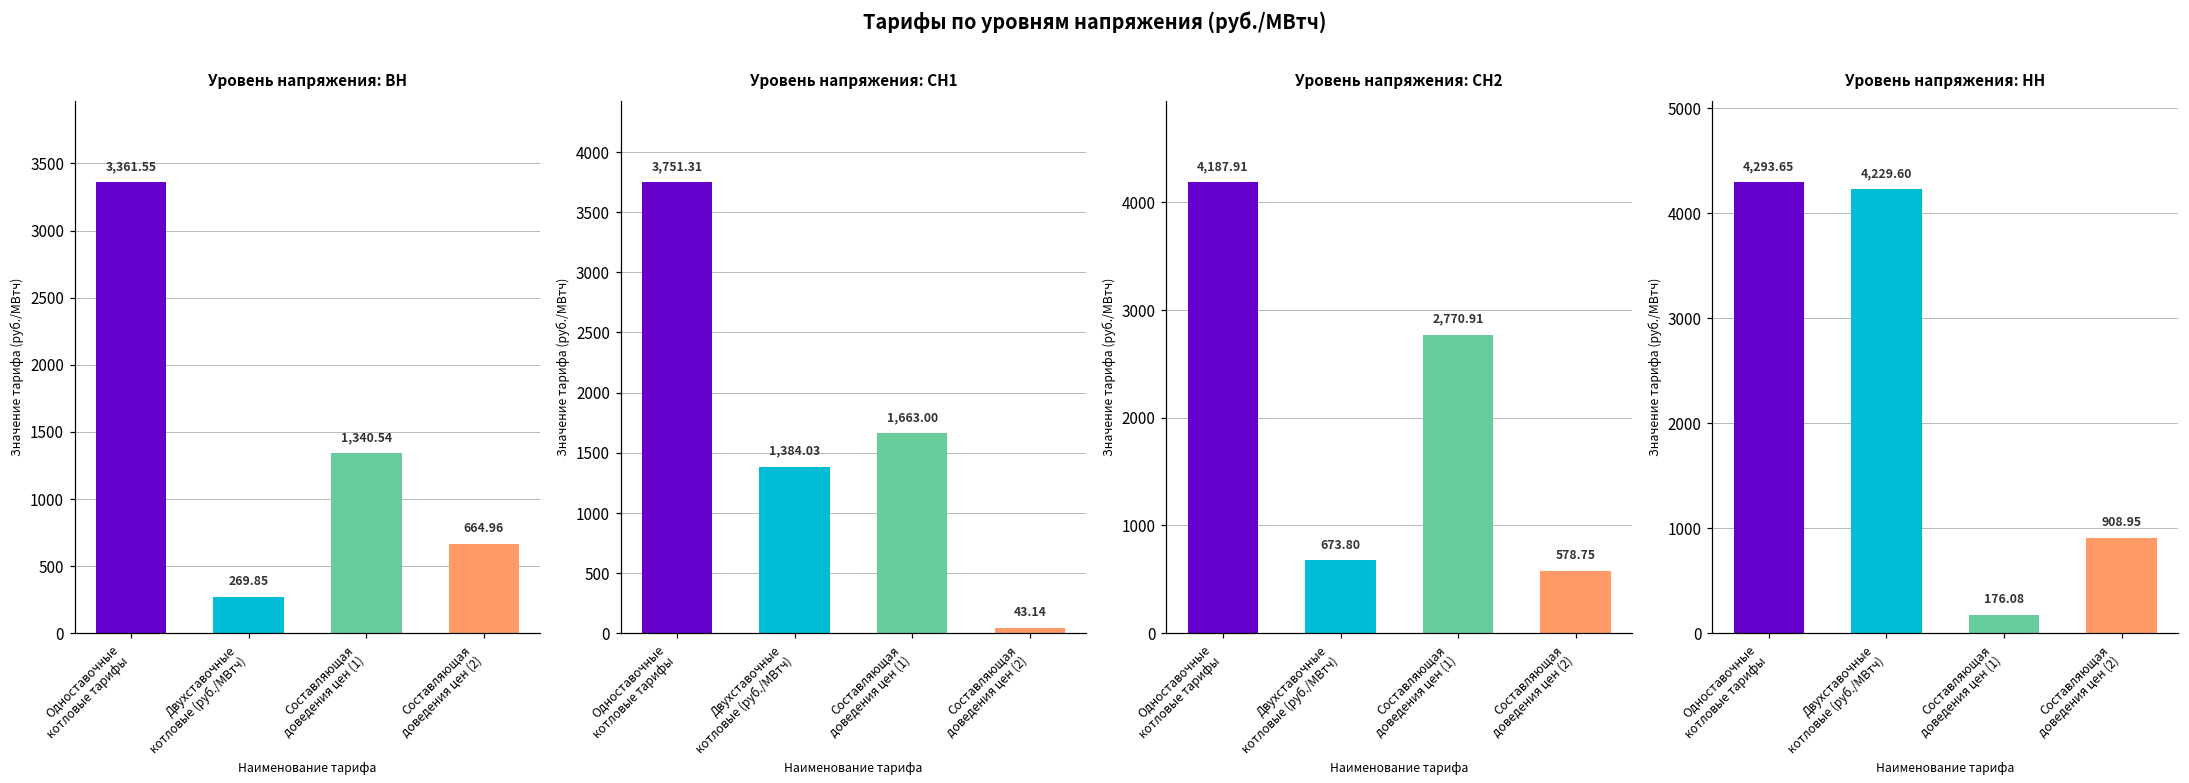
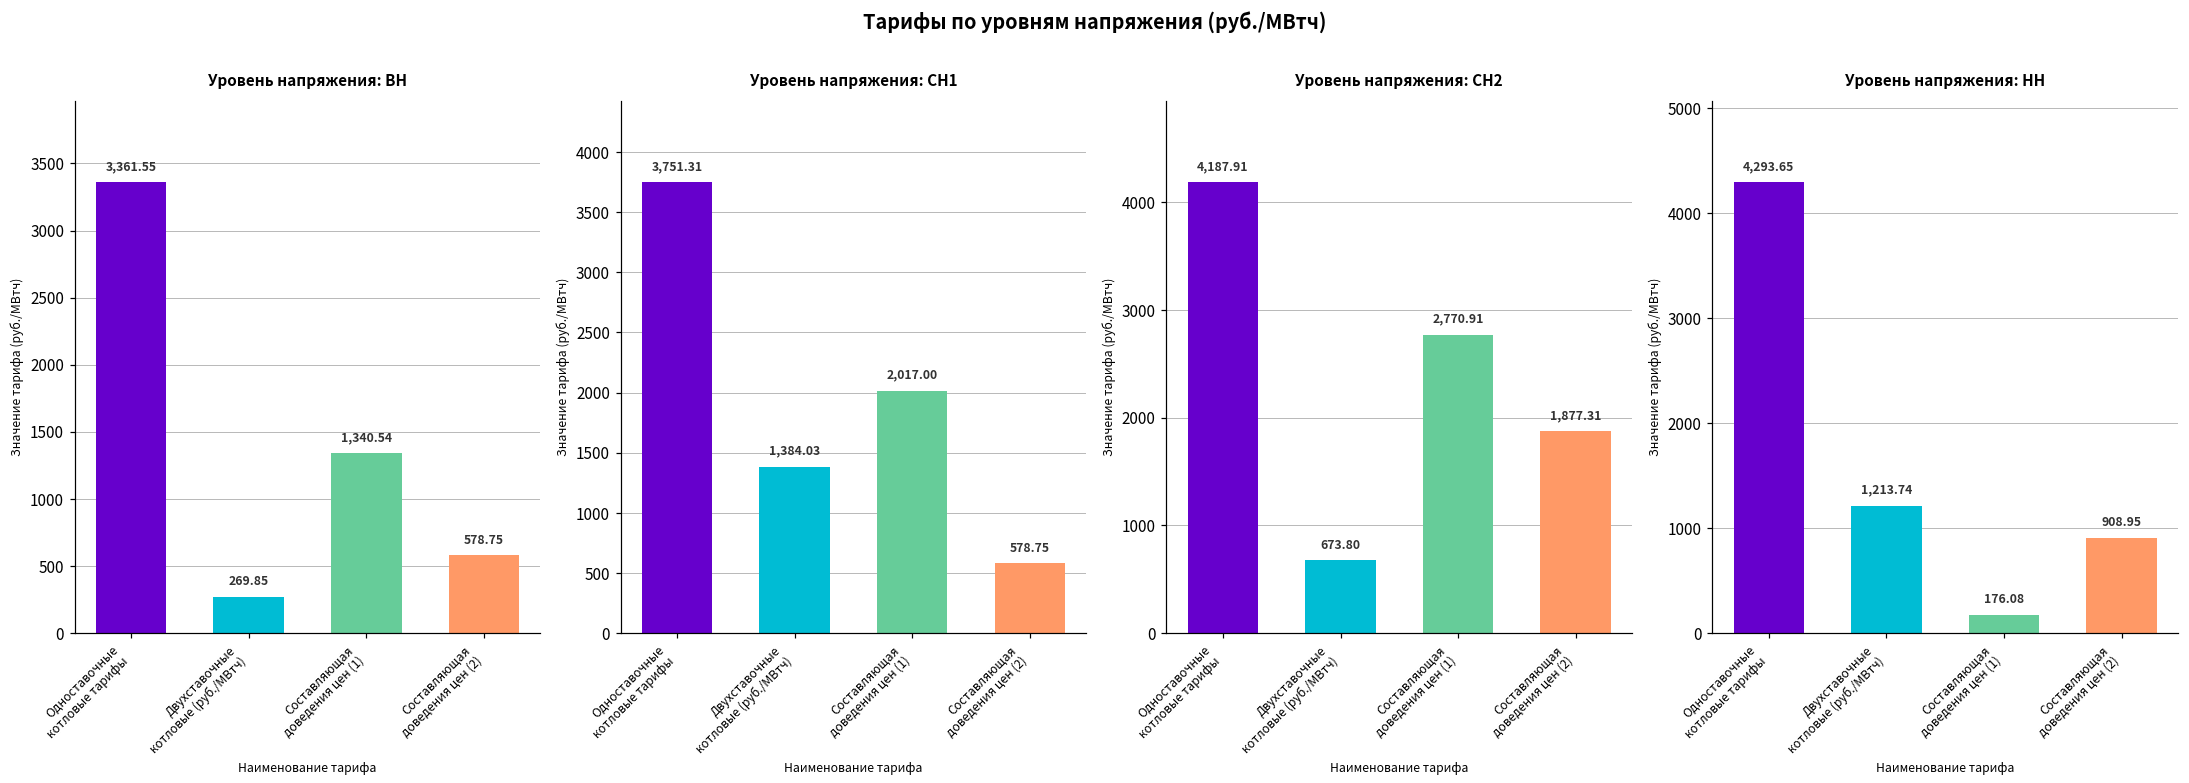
  {
    "Уровень напряжения: ВН": {
      "Одноставочные котловые тарифы": "3,361.55",
      "Двухставочные котловые (руб./МВтч)": "269.85",
      "Составляющая доведения цен (1)": "1,340.54",
-     "Составляющая доведения цен (2)": "664.96"
+     "Составляющая доведения цен (2)": "578.75"
    },
    "Уровень напряжения: СН1": {
      "Одноставочные котловые тарифы": "3,751.31",
      "Двухставочные котловые (руб./МВтч)": "1,384.03",
-     "Составляющая доведения цен (1)": "1,663.00",
-     "Составляющая доведения цен (2)": "43.14"
+     "Составляющая доведения цен (1)": "2,017.00",
+     "Составляющая доведения цен (2)": "578.75"
    },
    "Уровень напряжения: СН2": {
      "Одноставочные котловые тарифы": "4,187.91",
      "Двухставочные котловые (руб./МВтч)": "673.80",
      "Составляющая доведения цен (1)": "2,770.91",
-     "Составляющая доведения цен (2)": "578.75"
+     "Составляющая доведения цен (2)": "1,877.31"
    },
    "Уровень напряжения: НН": {
      "Одноставочные котловые тарифы": "4,293.65",
-     "Двухставочные котловые (руб./МВтч)": "4,229.60",
+     "Двухставочные котловые (руб./МВтч)": "1,213.74",
      "Составляющая доведения цен (1)": "176.08",
      "Составляющая доведения цен (2)": "908.95"
    }
  }
